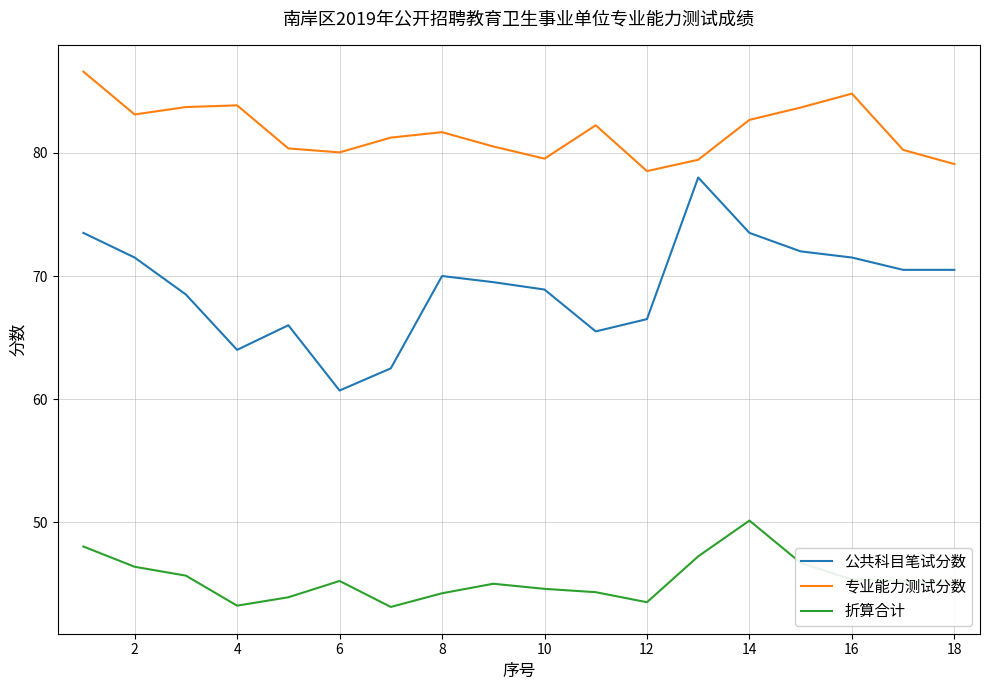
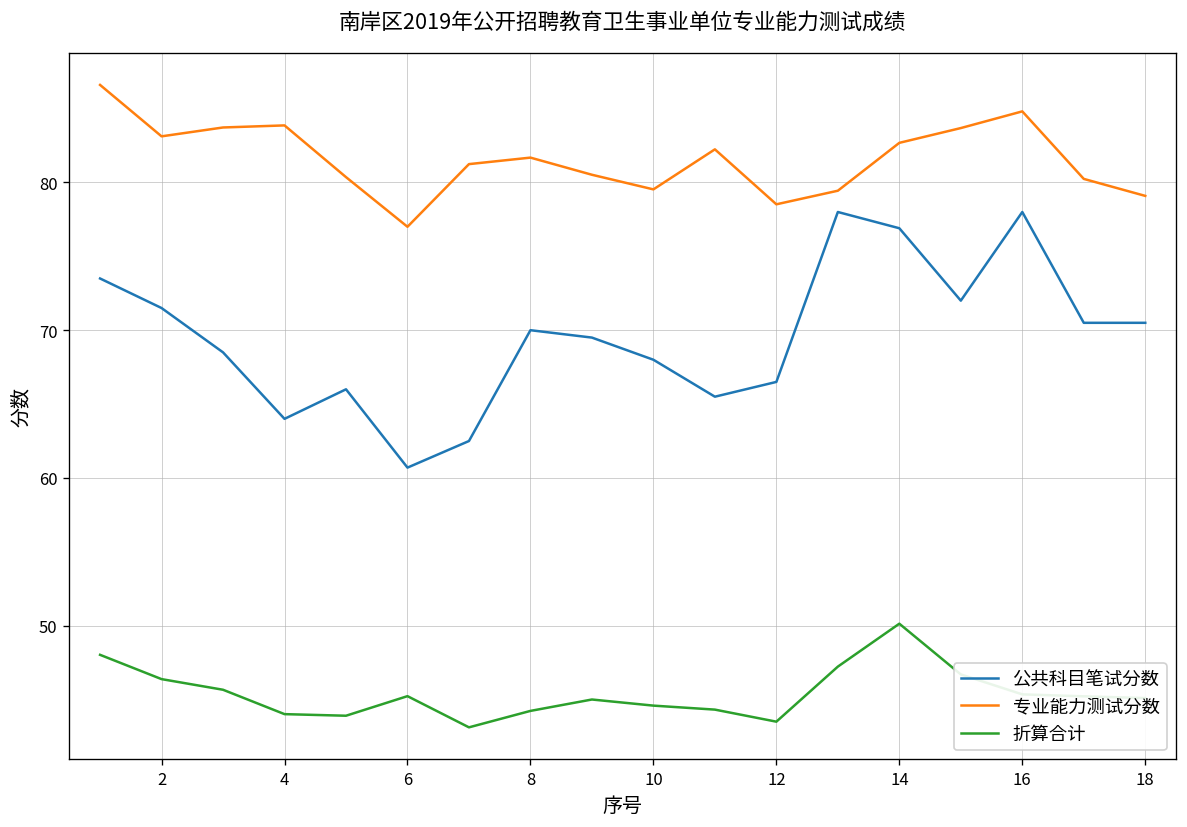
  {
    "公共科目笔试分数": {
      "2": 71.5,
      "4": 64.0,
      "6": 60.7,
      "8": 70.0,
-     "10": 68.9,
+     "10": 68.0,
      "12": 66.5,
-     "14": 73.5,
-     "16": 71.5,
+     "14": 76.9,
+     "16": 78.0,
      "18": 70.5
    },
    "专业能力测试分数": {
      "2": 83.1,
      "4": 83.9,
-     "6": 80.0,
+     "6": 77.0,
      "8": 81.7,
      "10": 79.5,
      "12": 78.5,
      "14": 82.7,
      "16": 84.8,
      "18": 79.1
    },
    "折算合计": {
      "2": 46.4,
-     "4": 43.2,
+     "4": 44.0,
      "6": 45.2,
      "8": 44.2,
      "10": 44.6,
      "12": 43.5,
      "14": 50.1
    }
  }
